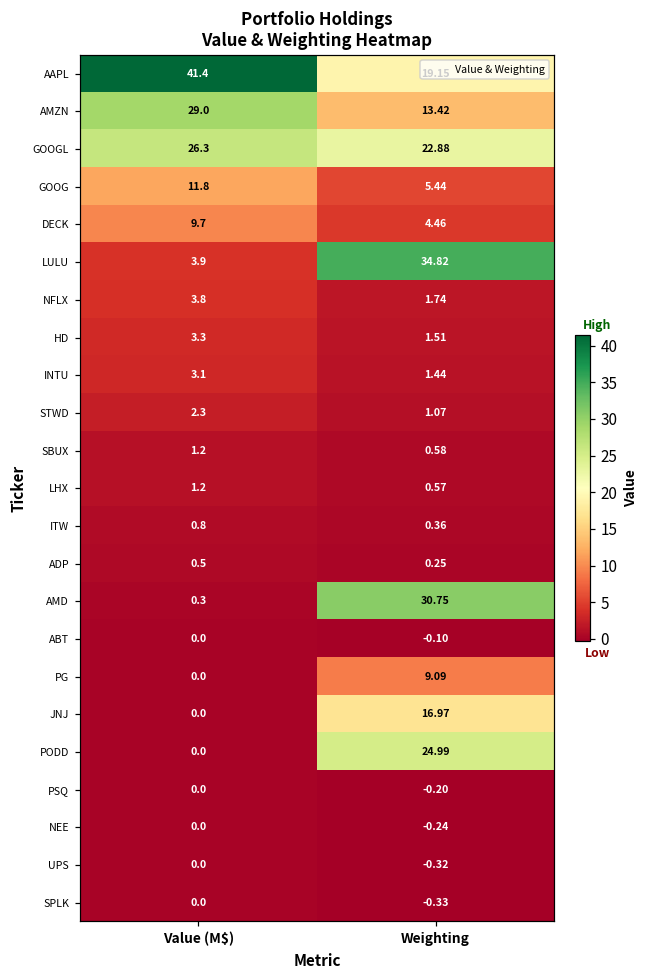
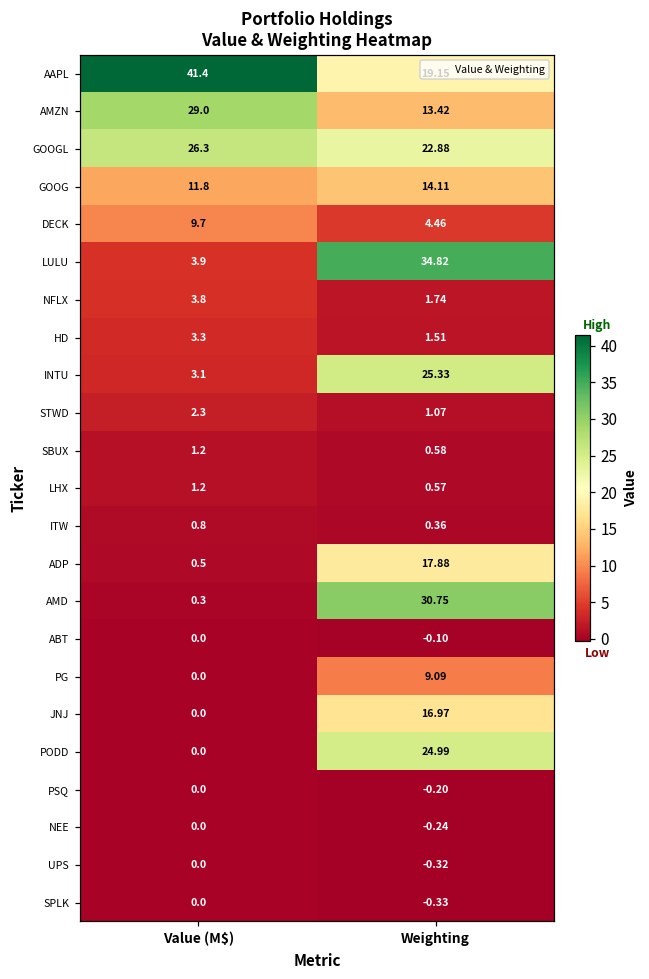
  {
    "AAPL": {
      "Value (M$)": 41.4
    },
    "AMZN": {
      "Value (M$)": 29.0,
      "Weighting": 13.42
    },
    "GOOGL": {
      "Value (M$)": 26.3,
      "Weighting": 22.88
    },
    "GOOG": {
      "Value (M$)": 11.8,
-     "Weighting": 5.44
+     "Weighting": 14.11
    },
    "DECK": {
      "Value (M$)": 9.7,
      "Weighting": 4.46
    },
    "LULU": {
      "Value (M$)": 3.9,
      "Weighting": 34.82
    },
    "NFLX": {
      "Value (M$)": 3.8,
      "Weighting": 1.74
    },
    "HD": {
      "Value (M$)": 3.3,
      "Weighting": 1.51
    },
    "INTU": {
      "Value (M$)": 3.1,
-     "Weighting": 1.44
+     "Weighting": 25.33
    },
    "STWD": {
      "Value (M$)": 2.3,
      "Weighting": 1.07
    },
    "SBUX": {
      "Value (M$)": 1.2,
      "Weighting": 0.58
    },
    "LHX": {
      "Value (M$)": 1.2,
      "Weighting": 0.57
    },
    "ITW": {
      "Value (M$)": 0.8,
      "Weighting": 0.36
    },
    "ADP": {
      "Value (M$)": 0.5,
-     "Weighting": 0.25
+     "Weighting": 17.88
    },
    "AMD": {
      "Value (M$)": 0.3,
      "Weighting": 30.75
    },
    "ABT": {
      "Value (M$)": 0.0,
      "Weighting": -0.10
    },
    "PG": {
      "Value (M$)": 0.0,
      "Weighting": 9.09
    },
    "JNJ": {
      "Value (M$)": 0.0,
      "Weighting": 16.97
    },
    "PODD": {
      "Value (M$)": 0.0,
      "Weighting": 24.99
    },
    "PSQ": {
      "Value (M$)": 0.0,
      "Weighting": -0.20
    },
    "NEE": {
      "Value (M$)": 0.0,
      "Weighting": -0.24
    },
    "UPS": {
      "Value (M$)": 0.0,
      "Weighting": -0.32
    },
    "SPLK": {
      "Value (M$)": 0.0,
      "Weighting": -0.33
    }
  }
